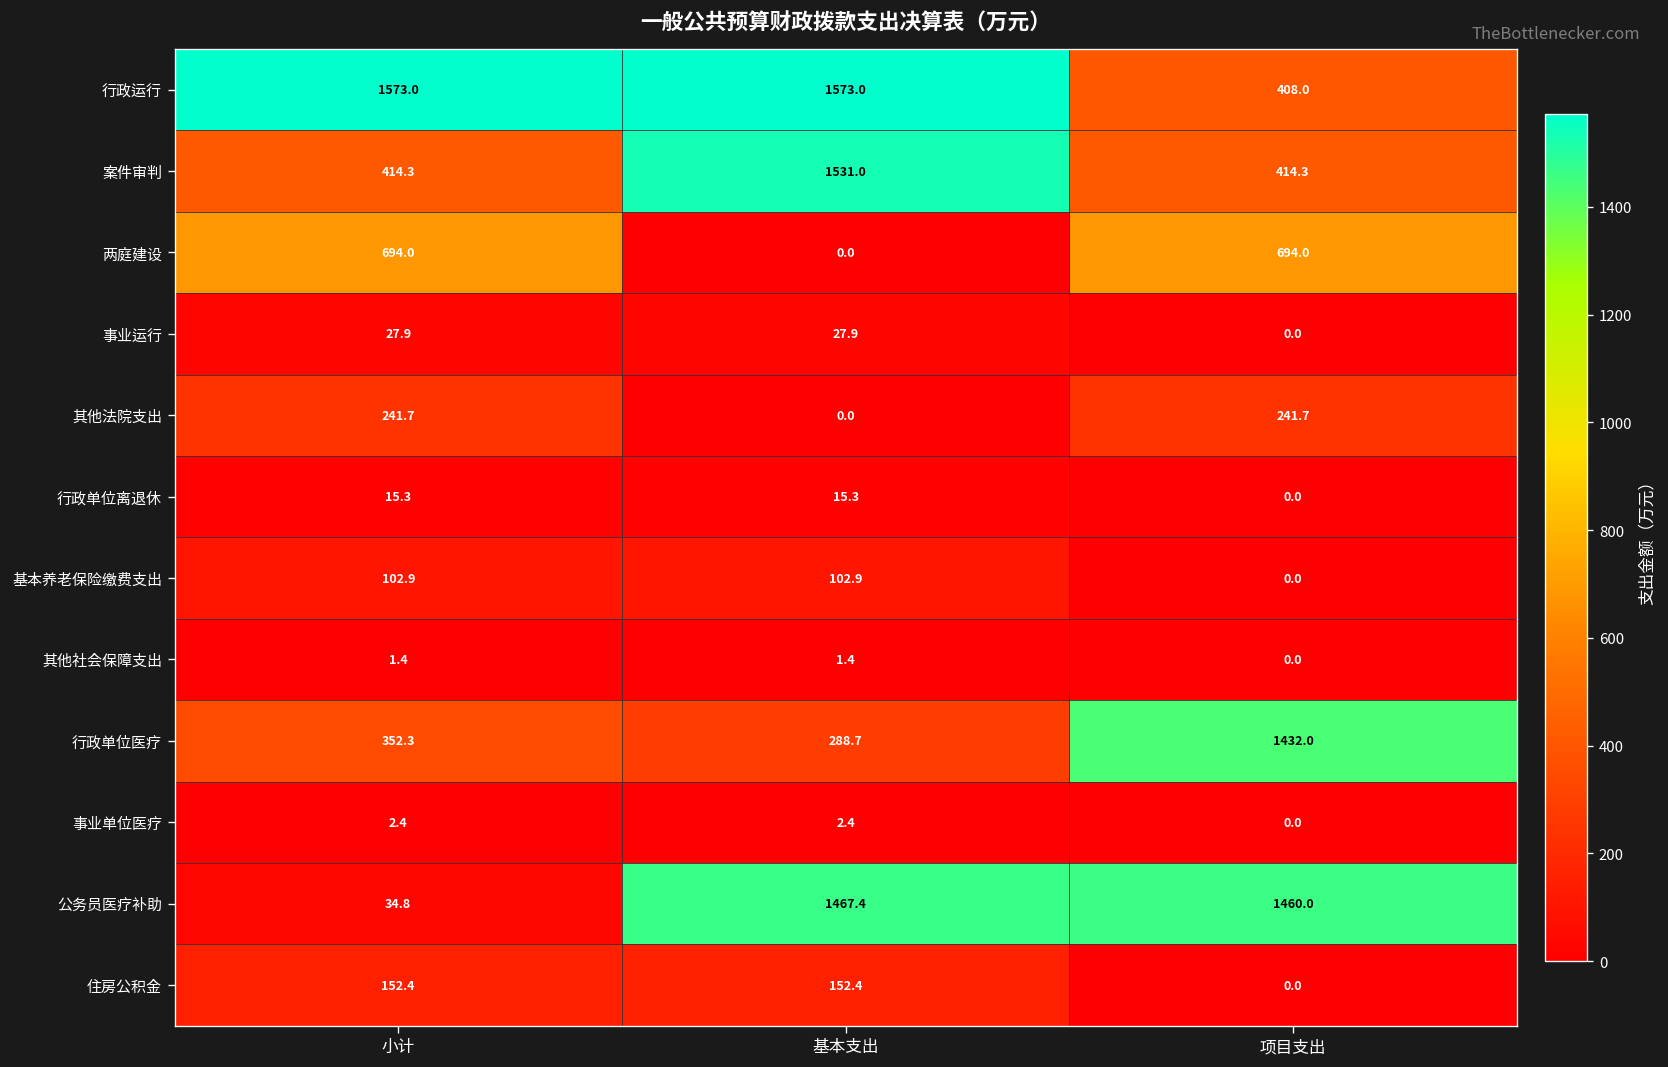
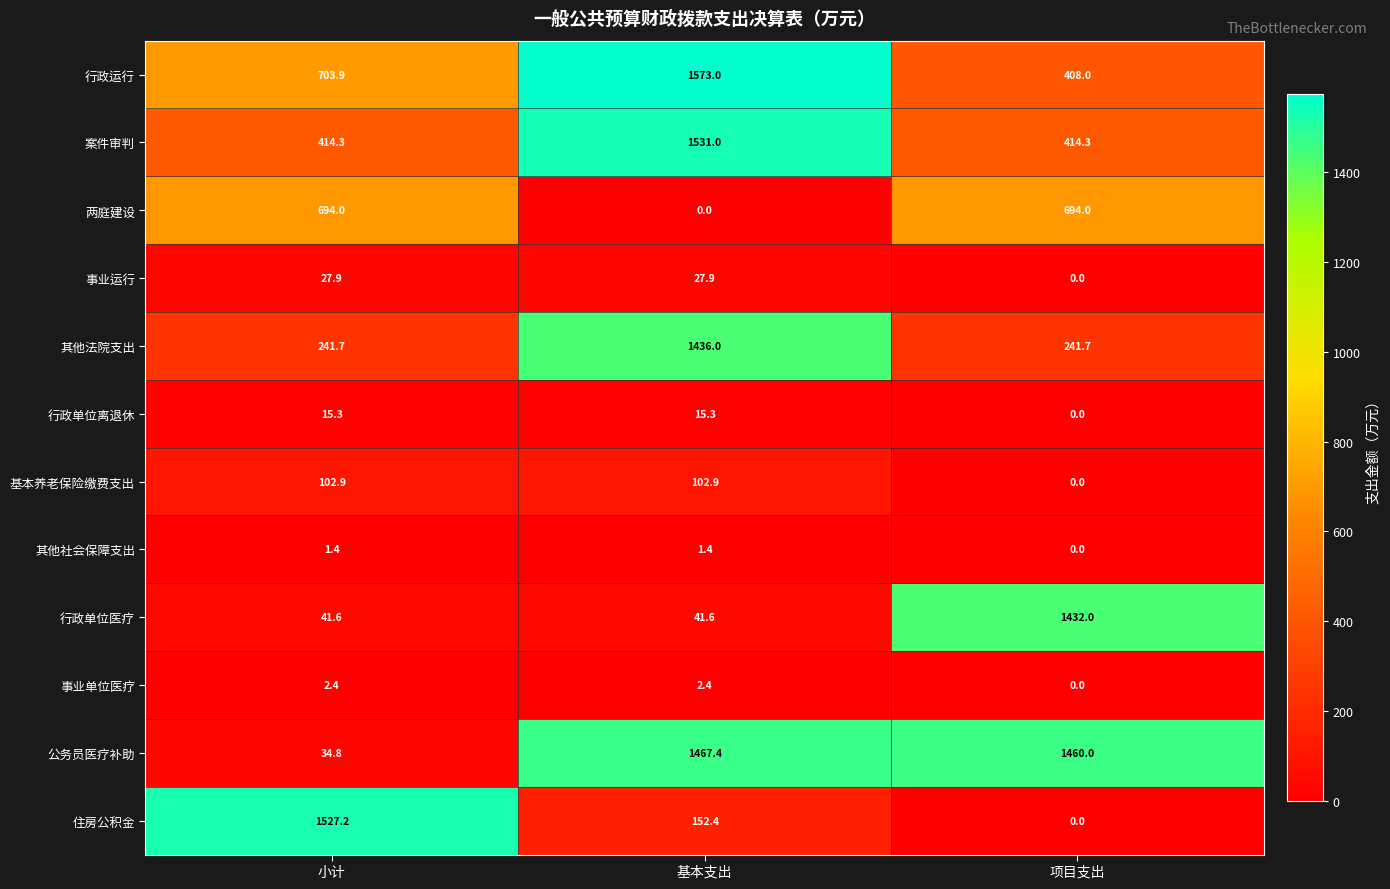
  {
    "行政运行": {
-     "小计": 1573.0,
+     "小计": 703.9,
      "基本支出": 1573.0,
      "项目支出": 408.0
    },
    "案件审判": {
      "小计": 414.3,
      "基本支出": 1531.0,
      "项目支出": 414.3
    },
    "两庭建设": {
      "小计": 694.0,
      "基本支出": 0.0,
      "项目支出": 694.0
    },
    "事业运行": {
      "小计": 27.9,
      "基本支出": 27.9,
      "项目支出": 0.0
    },
    "其他法院支出": {
      "小计": 241.7,
-     "基本支出": 0.0,
+     "基本支出": 1436.0,
      "项目支出": 241.7
    },
    "行政单位离退休": {
      "小计": 15.3,
      "基本支出": 15.3,
      "项目支出": 0.0
    },
    "基本养老保险缴费支出": {
      "小计": 102.9,
      "基本支出": 102.9,
      "项目支出": 0.0
    },
    "其他社会保障支出": {
      "小计": 1.4,
      "基本支出": 1.4,
      "项目支出": 0.0
    },
    "行政单位医疗": {
-     "小计": 352.3,
-     "基本支出": 288.7,
+     "小计": 41.6,
+     "基本支出": 41.6,
      "项目支出": 1432.0
    },
    "事业单位医疗": {
      "小计": 2.4,
      "基本支出": 2.4,
      "项目支出": 0.0
    },
    "公务员医疗补助": {
      "小计": 34.8,
      "基本支出": 1467.4,
      "项目支出": 1460.0
    },
    "住房公积金": {
-     "小计": 152.4,
+     "小计": 1527.2,
      "基本支出": 152.4,
      "项目支出": 0.0
    }
  }
